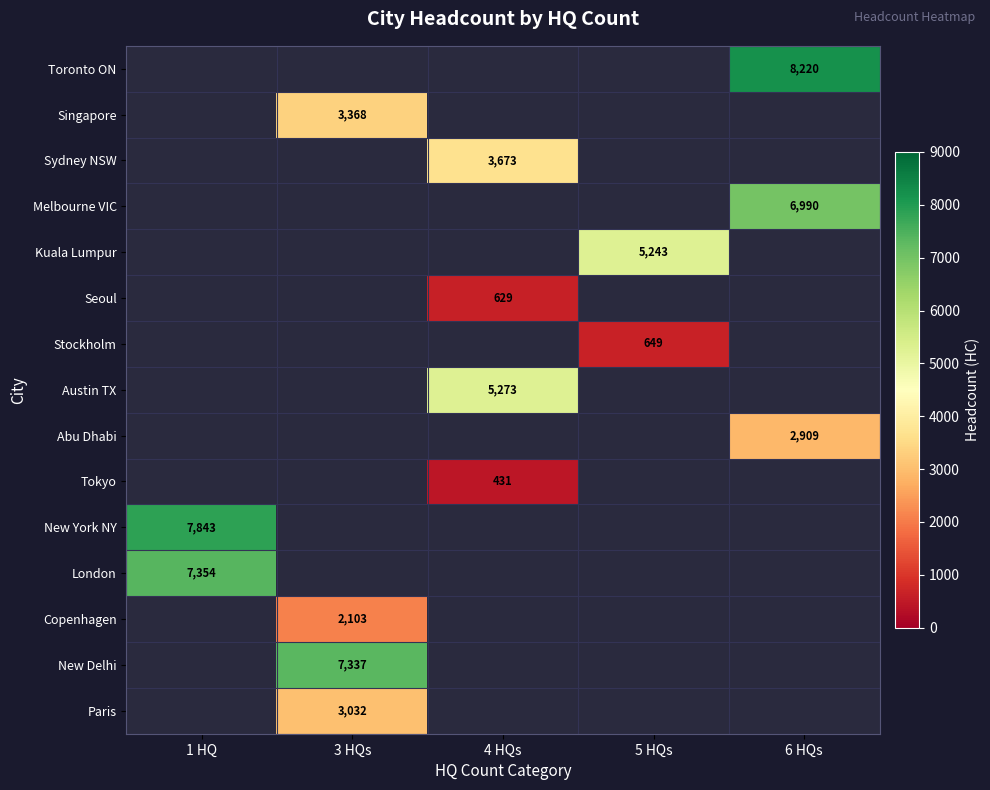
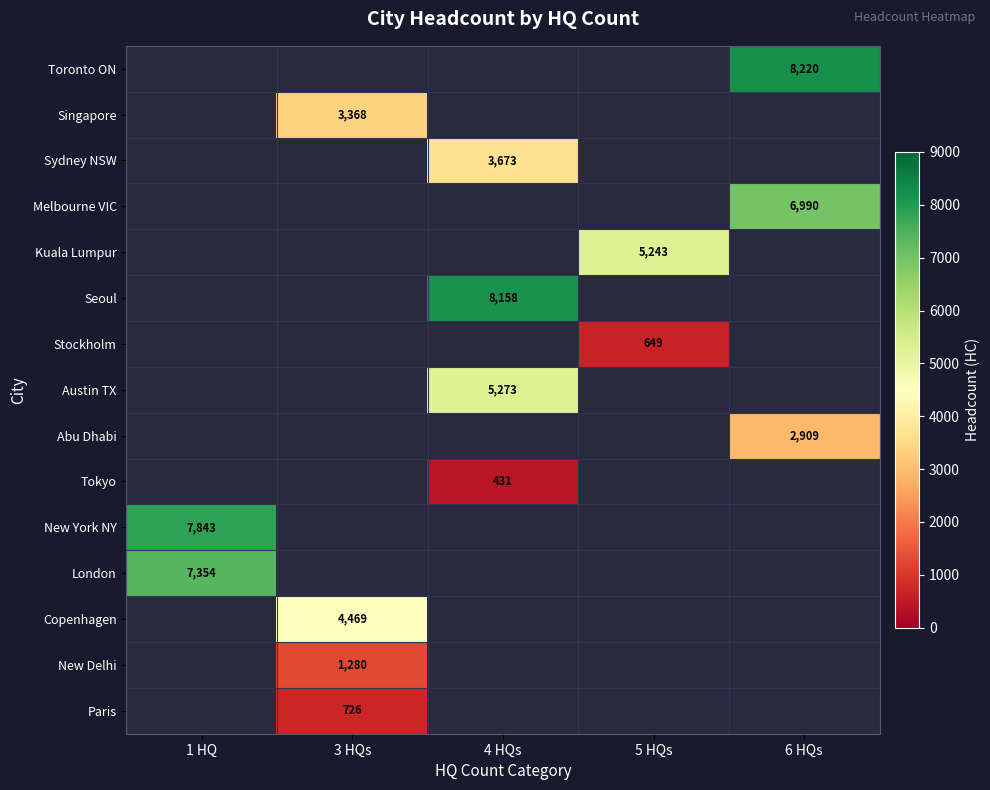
  {
    "Toronto ON": {
      "6 HQs": "8,220"
    },
    "Singapore": {
      "3 HQs": "3,368"
    },
    "Sydney NSW": {
      "4 HQs": "3,673"
    },
    "Melbourne VIC": {
      "6 HQs": "6,990"
    },
    "Kuala Lumpur": {
      "5 HQs": "5,243"
    },
    "Seoul": {
-     "4 HQs": "629"
+     "4 HQs": "8,158"
    },
    "Stockholm": {
      "5 HQs": "649"
    },
    "Austin TX": {
      "4 HQs": "5,273"
    },
    "Abu Dhabi": {
      "6 HQs": "2,909"
    },
    "Tokyo": {
      "4 HQs": "431"
    },
    "New York NY": {
      "1 HQ": "7,843"
    },
    "London": {
      "1 HQ": "7,354"
    },
    "Copenhagen": {
-     "3 HQs": "2,103"
+     "3 HQs": "4,469"
    },
    "New Delhi": {
-     "3 HQs": "7,337"
+     "3 HQs": "1,280"
    },
    "Paris": {
-     "3 HQs": "3,032"
+     "3 HQs": "726"
    }
  }
